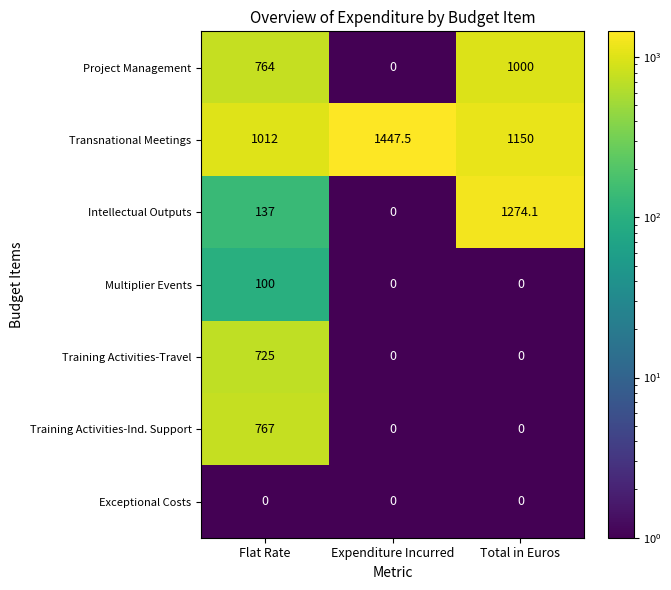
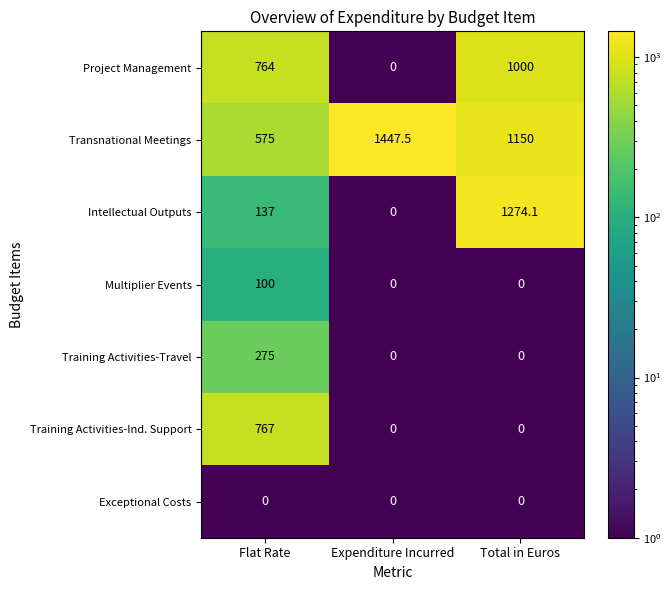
  {
    "Project Management": {
      "Flat Rate": 764,
      "Expenditure Incurred": 0,
      "Total in Euros": 1000
    },
    "Transnational Meetings": {
-     "Flat Rate": 1012,
+     "Flat Rate": 575,
      "Expenditure Incurred": 1447.5,
      "Total in Euros": 1150
    },
    "Intellectual Outputs": {
      "Flat Rate": 137,
      "Expenditure Incurred": 0,
      "Total in Euros": 1274.1
    },
    "Multiplier Events": {
      "Flat Rate": 100,
      "Expenditure Incurred": 0,
      "Total in Euros": 0
    },
    "Training Activities-Travel": {
-     "Flat Rate": 725,
+     "Flat Rate": 275,
      "Expenditure Incurred": 0,
      "Total in Euros": 0
    },
    "Training Activities-Ind. Support": {
      "Flat Rate": 767,
      "Expenditure Incurred": 0,
      "Total in Euros": 0
    },
    "Exceptional Costs": {
      "Flat Rate": 0,
      "Expenditure Incurred": 0,
      "Total in Euros": 0
    }
  }
